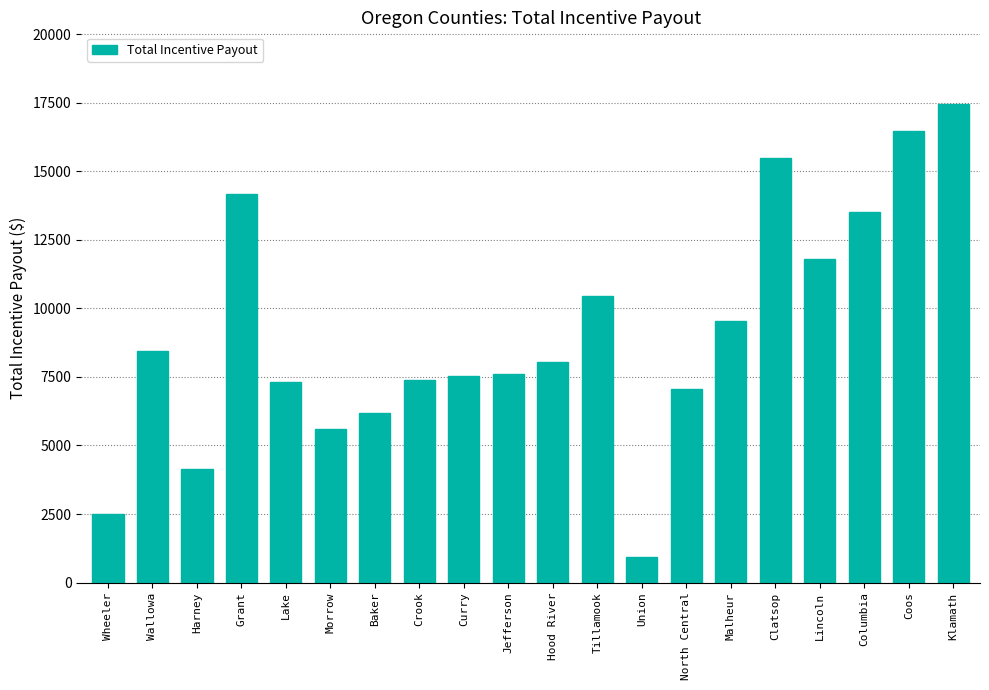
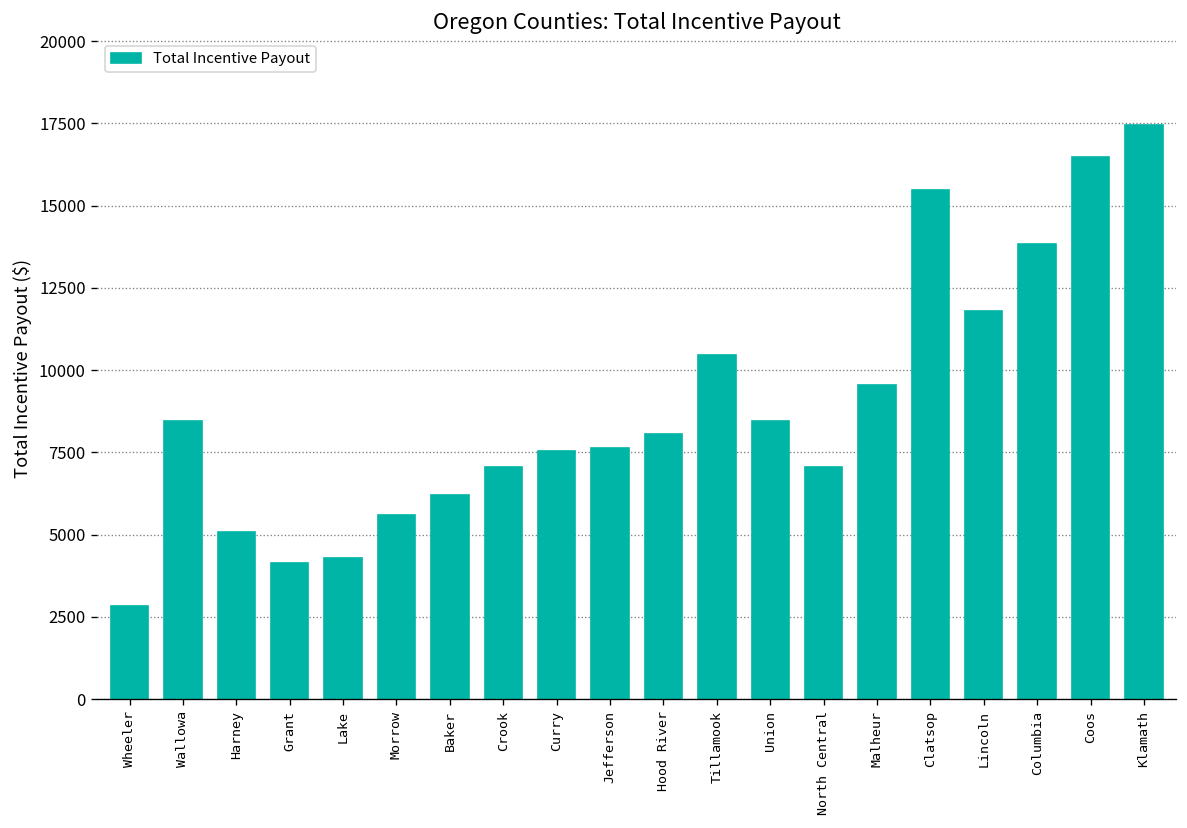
  {
-   "Wheeler": 2500,
+   "Wheeler": 2800,
    "Wallowa": 8500,
-   "Harney": 4100,
-   "Grant": 14200,
-   "Lake": 7300,
+   "Harney": 5100,
+   "Grant": 4100,
+   "Lake": 4300,
    "Morrow": 5600,
    "Baker": 6200,
-   "Crook": 7400,
+   "Crook": 7100,
    "Curry": 7500,
    "Jefferson": 7600,
    "Hood River": 8100,
    "Tillamook": 10500,
-   "Union": 900,
+   "Union": 8400,
    "North Central": 7000,
    "Malheur": 9500,
    "Clatsop": 15500,
    "Lincoln": 11800,
-   "Columbia": 13500,
+   "Columbia": 13800,
    "Coos": 16500,
    "Klamath": 17500
  }
